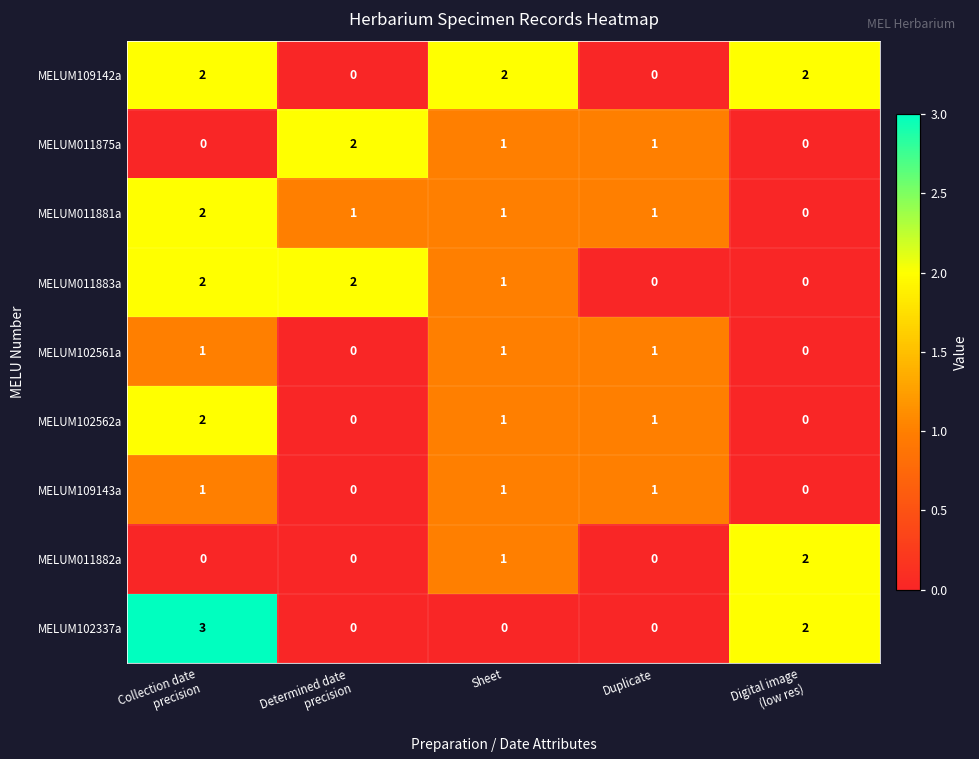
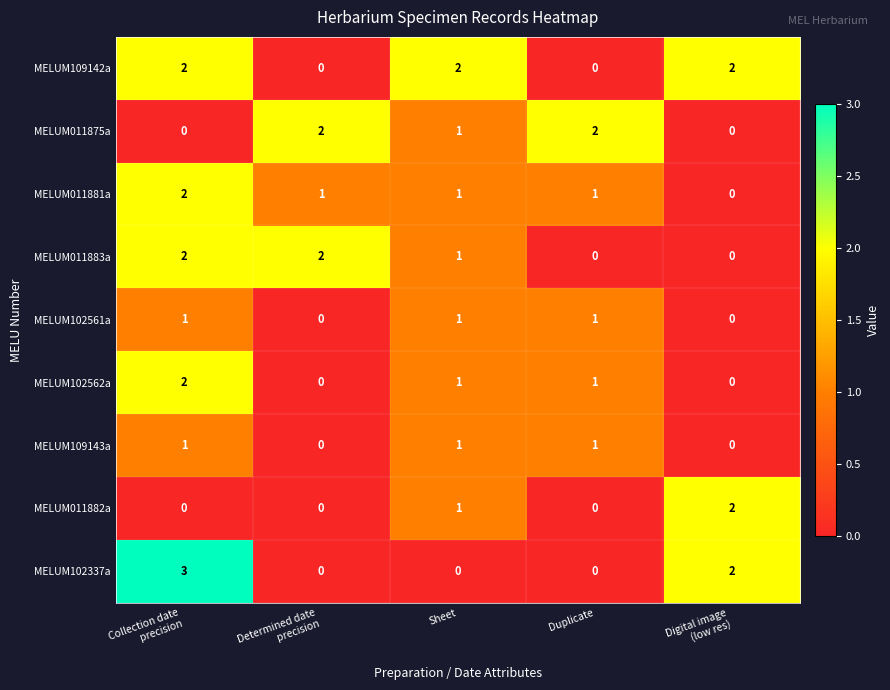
  {
    "MELUM109142a": {
      "Collection date precision": 2,
      "Determined date precision": 0,
      "Sheet": 2,
      "Duplicate": 0,
      "Digital image (low res)": 2
    },
    "MELUM011875a": {
      "Collection date precision": 0,
      "Determined date precision": 2,
      "Sheet": 1,
-     "Duplicate": 1,
+     "Duplicate": 2,
      "Digital image (low res)": 0
    },
    "MELUM011881a": {
      "Collection date precision": 2,
      "Determined date precision": 1,
      "Sheet": 1,
      "Duplicate": 1,
      "Digital image (low res)": 0
    },
    "MELUM011883a": {
      "Collection date precision": 2,
      "Determined date precision": 2,
      "Sheet": 1,
      "Duplicate": 0,
      "Digital image (low res)": 0
    },
    "MELUM102561a": {
      "Collection date precision": 1,
      "Determined date precision": 0,
      "Sheet": 1,
      "Duplicate": 1,
      "Digital image (low res)": 0
    },
    "MELUM102562a": {
      "Collection date precision": 2,
      "Determined date precision": 0,
      "Sheet": 1,
      "Duplicate": 1,
      "Digital image (low res)": 0
    },
    "MELUM109143a": {
      "Collection date precision": 1,
      "Determined date precision": 0,
      "Sheet": 1,
      "Duplicate": 1,
      "Digital image (low res)": 0
    },
    "MELUM011882a": {
      "Collection date precision": 0,
      "Determined date precision": 0,
      "Sheet": 1,
      "Duplicate": 0,
      "Digital image (low res)": 2
    },
    "MELUM102337a": {
      "Collection date precision": 3,
      "Determined date precision": 0,
      "Sheet": 0,
      "Duplicate": 0,
      "Digital image (low res)": 2
    }
  }
